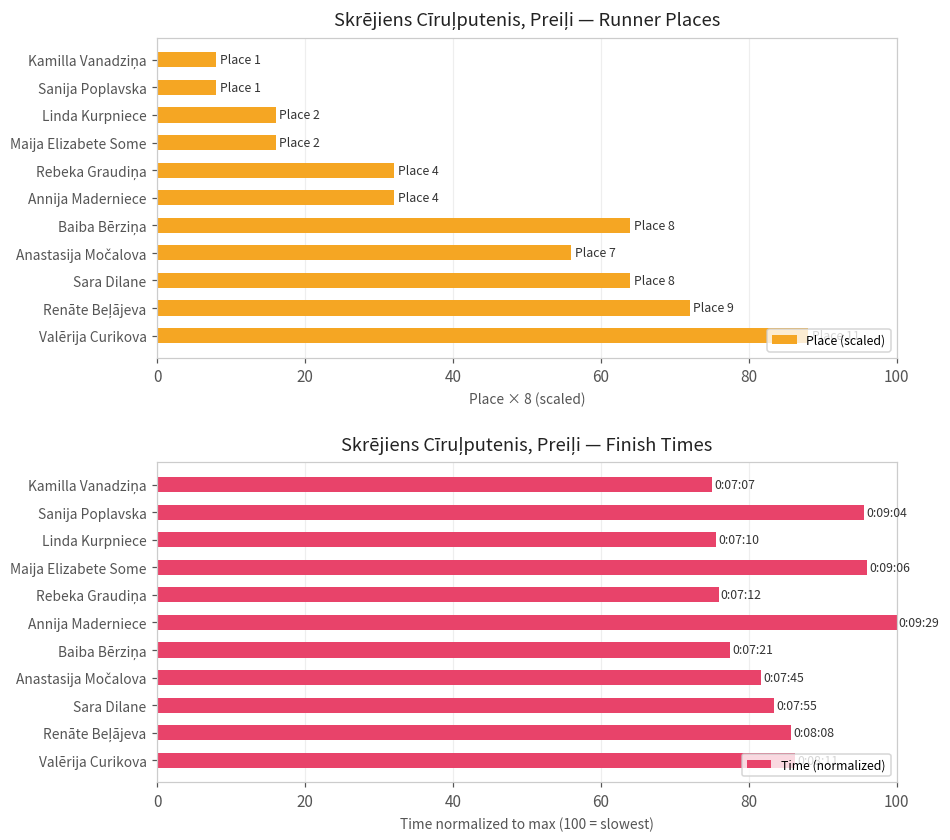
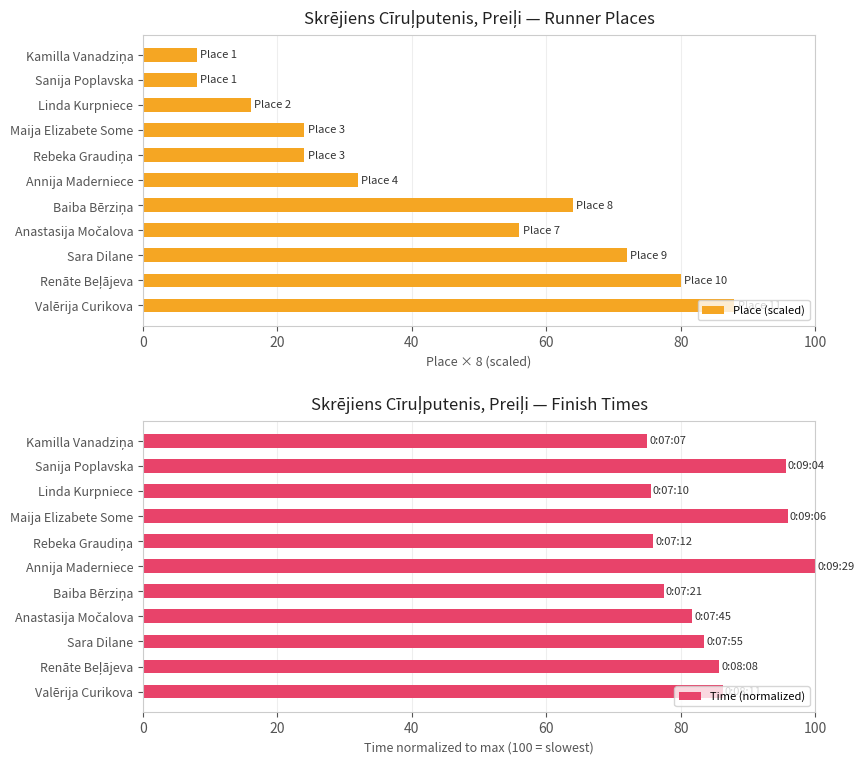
  {
    "Skrējiens Cīruļputenis, Preiļi — Runner Places": {
-     "Maija Elizabete Some": 2,
-     "Rebeka Graudiņa": 4,
-     "Sara Dilane": 8,
-     "Renāte Beļājeva": 9
+     "Maija Elizabete Some": 3,
+     "Rebeka Graudiņa": 3,
+     "Sara Dilane": 9,
+     "Renāte Beļājeva": 10
    }
  }
